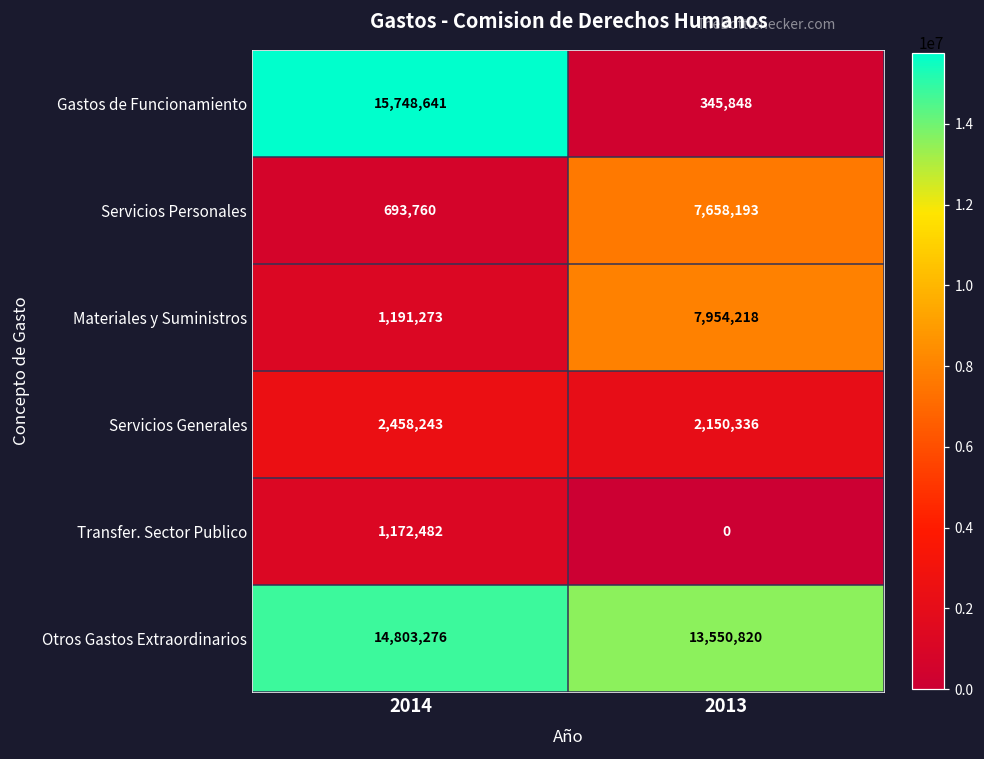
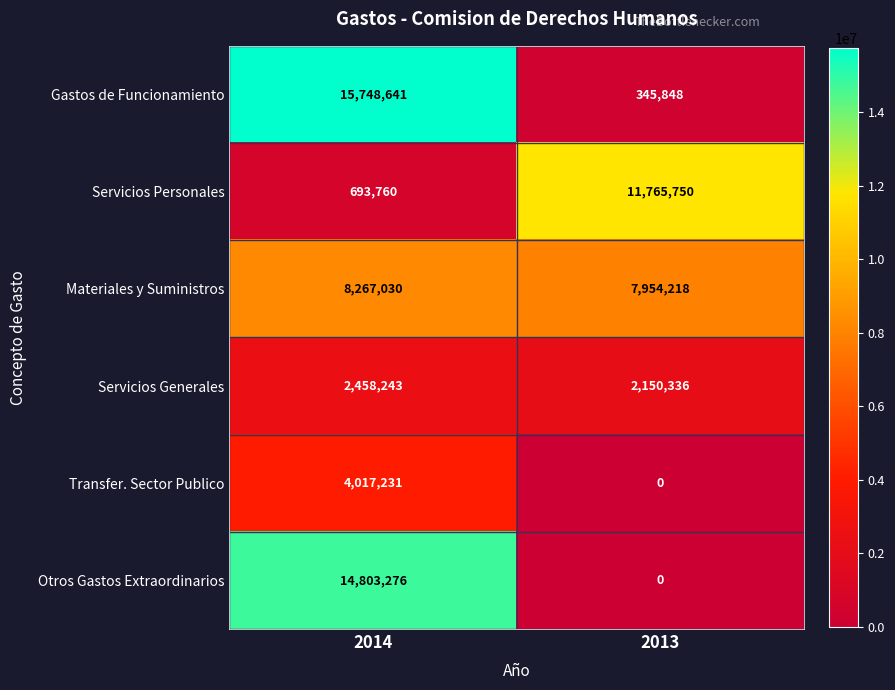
  {
    "Gastos de Funcionamiento": {
      "2014": "15,748,641",
      "2013": "345,848"
    },
    "Servicios Personales": {
      "2014": "693,760",
-     "2013": "7,658,193"
+     "2013": "11,765,750"
    },
    "Materiales y Suministros": {
-     "2014": "1,191,273",
+     "2014": "8,267,030",
      "2013": "7,954,218"
    },
    "Servicios Generales": {
      "2014": "2,458,243",
      "2013": "2,150,336"
    },
    "Transfer. Sector Publico": {
-     "2014": "1,172,482",
+     "2014": "4,017,231",
      "2013": "0"
    },
    "Otros Gastos Extraordinarios": {
      "2014": "14,803,276",
-     "2013": "13,550,820"
+     "2013": "0"
    }
  }
